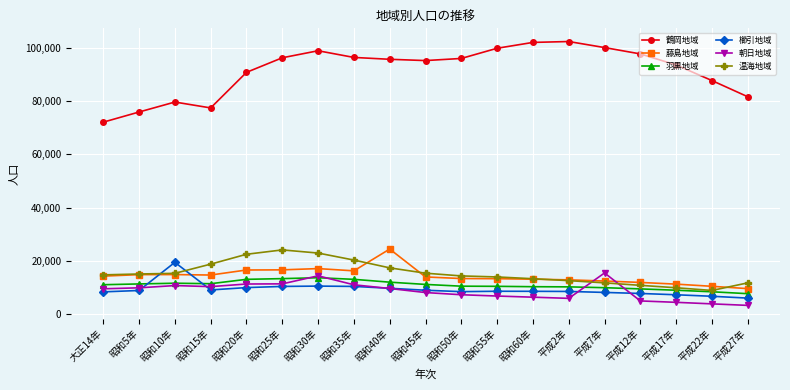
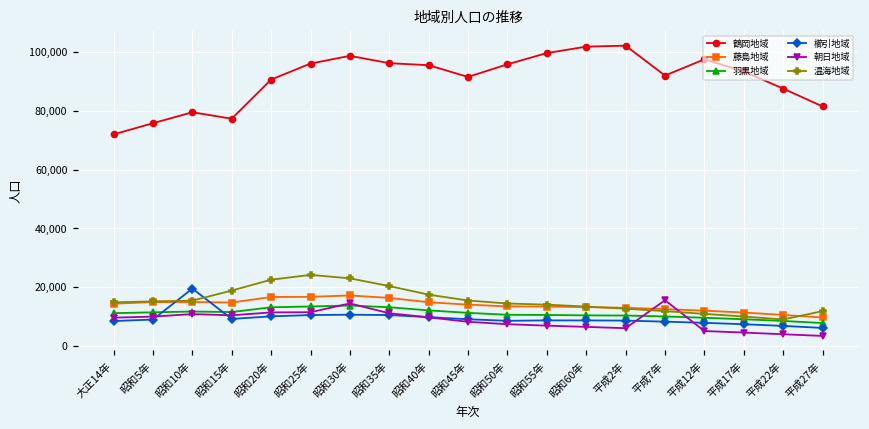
  {
    "鶴岡地域": {
      "大正14年": "72,000",
      "昭和5年": "76,000",
      "昭和10年": "80,000",
      "昭和15年": "77,000",
      "昭和20年": "91,000",
      "昭和25年": "96,000",
      "昭和30年": "99,000",
      "昭和35年": "96,000",
      "昭和40年": "96,000",
-     "昭和45年": "95,000",
+     "昭和45年": "92,000",
      "昭和50年": "96,000",
      "昭和55年": "100,000",
      "昭和60年": "102,000",
      "平成2年": "102,000",
-     "平成7年": "100,000",
+     "平成7年": "92,000",
      "平成22年": "88,000",
      "平成27年": "82,000"
    },
    "藤島地域": {
      "昭和15年": "15,000",
      "昭和20年": "17,000",
      "昭和25年": "17,000",
      "昭和30年": "17,000",
      "昭和35年": "16,000",
-     "昭和40年": "25,000",
+     "昭和40年": "15,000",
      "昭和45年": "14,000",
      "昭和50年": "13,000",
      "平成12年": "12,000",
      "平成17年": "11,000",
      "平成22年": "11,000",
      "平成27年": "10,000"
    },
    "羽黒地域": {
      "大正14年": "11,000",
      "昭和5年": "11,000",
      "昭和15年": "12,000",
      "昭和20年": "13,000",
      "昭和25年": "13,000",
      "昭和35年": "13,000",
      "昭和40年": "12,000",
      "昭和45年": "11,000",
      "昭和50年": "11,000",
      "昭和55年": "11,000",
      "昭和60年": "10,000",
      "平成2年": "10,000",
      "平成7年": "10,000",
      "平成12年": "10,000",
      "平成27年": "8,000"
    },
    "櫛引地域": {
      "大正14年": "8,000",
      "昭和5年": "9,000",
      "昭和10年": "20,000",
      "昭和15年": "9,000",
      "昭和20年": "10,000",
      "昭和30年": "11,000",
      "昭和50年": "9,000",
      "昭和55年": "9,000",
      "昭和60年": "9,000",
      "平成2年": "9,000",
      "平成7年": "8,000",
      "平成12年": "8,000",
      "平成17年": "7,000",
      "平成22年": "7,000",
      "平成27年": "6,000"
    },
    "朝日地域": {
      "大正14年": "10,000",
      "昭和5年": "10,000",
      "昭和15年": "10,000",
      "昭和20年": "11,000",
      "昭和50年": "7,000",
      "昭和55年": "7,000",
      "昭和60年": "6,000",
      "平成2年": "6,000",
      "平成7年": "16,000",
      "平成12年": "5,000",
      "平成17年": "5,000",
      "平成22年": "4,000",
      "平成27年": "3,000"
    },
    "温海地域": {
      "昭和15年": "19,000",
      "昭和20年": "23,000",
      "昭和25年": "24,000",
      "昭和30年": "23,000",
      "昭和35年": "20,000",
      "昭和40年": "17,000",
      "昭和45年": "15,000",
      "昭和50年": "14,000",
      "平成12年": "11,000",
      "平成27年": "12,000"
    }
  }
